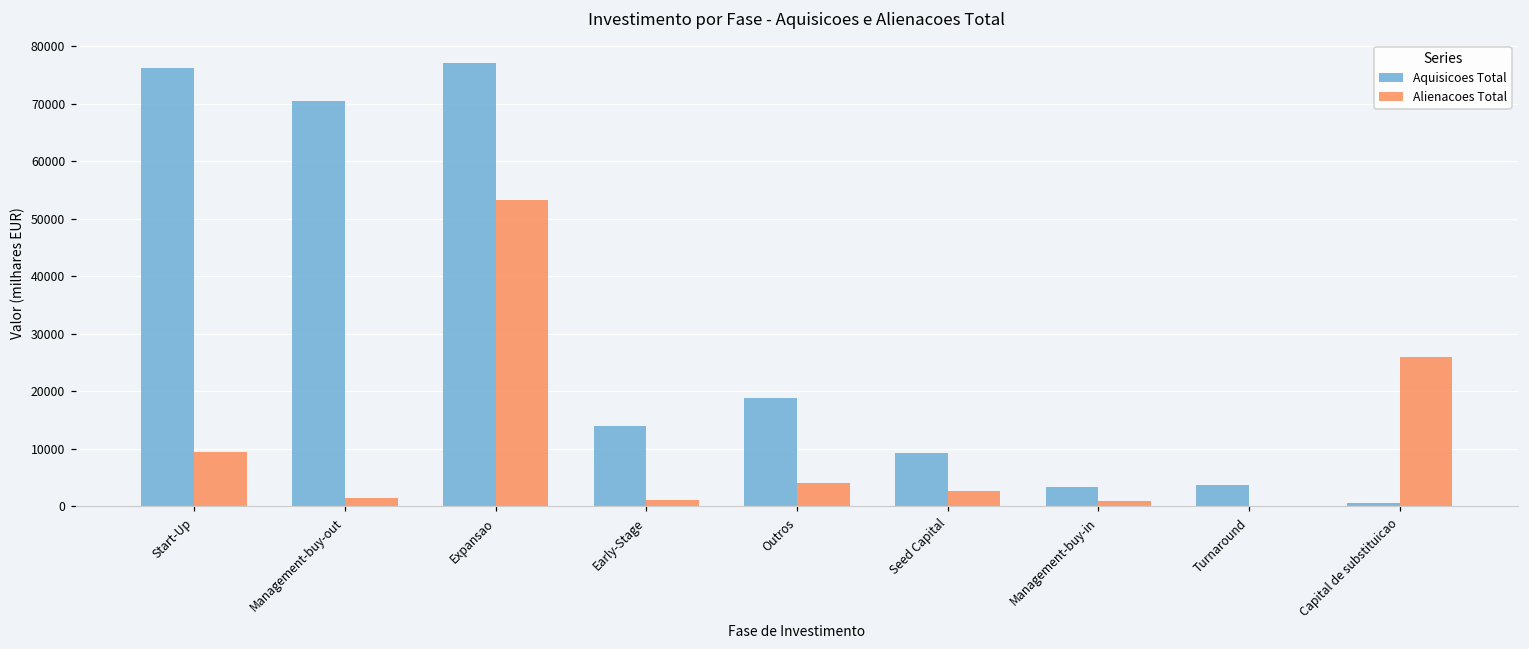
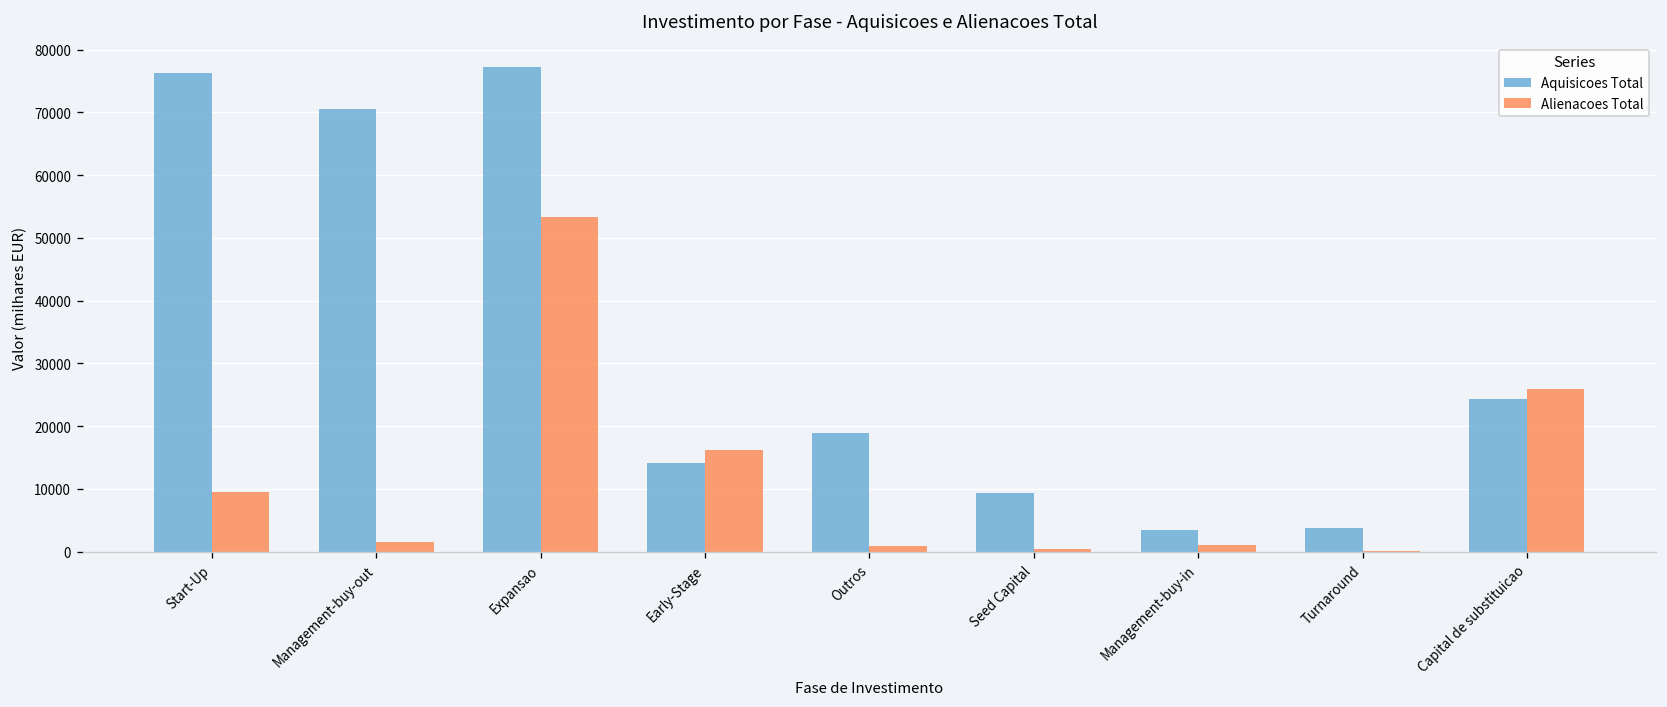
  {
    "Aquisicoes Total": {
      "Start-Up": 76000,
      "Management-buy-out": 71000,
      "Expansao": 77000,
      "Early-Stage": 14000,
      "Outros": 19000,
      "Seed Capital": 9000,
      "Management-buy-in": 3000,
      "Turnaround": 4000,
-     "Capital de substituicao": 1000
+     "Capital de substituicao": 24000
    },
    "Alienacoes Total": {
      "Start-Up": 10000,
      "Management-buy-out": 1000,
      "Expansao": 53000,
-     "Early-Stage": 1000,
-     "Outros": 4000,
-     "Seed Capital": 3000,
+     "Early-Stage": 16000,
+     "Outros": 1000,
+     "Seed Capital": 0,
      "Management-buy-in": 1000,
      "Capital de substituicao": 26000
    }
  }
